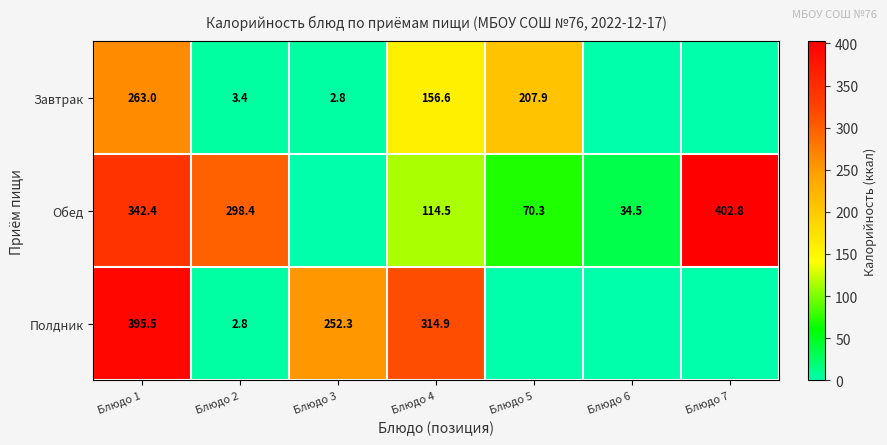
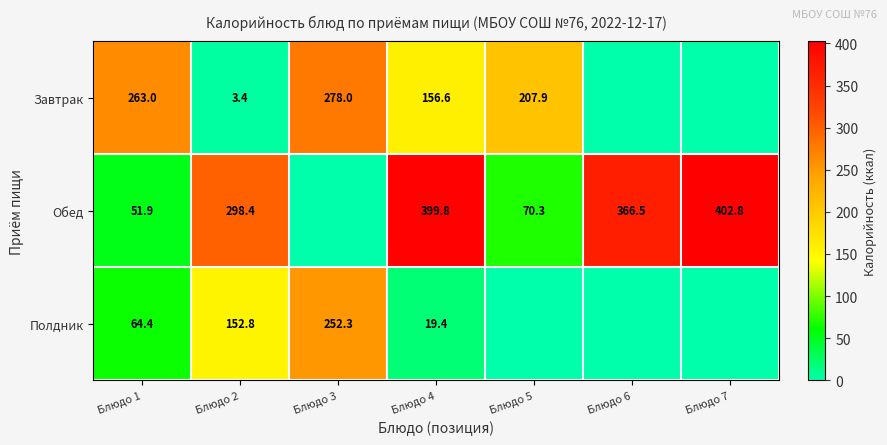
  {
    "Завтрак": {
      "Блюдо 1": 263.0,
      "Блюдо 2": 3.4,
-     "Блюдо 3": 2.8,
+     "Блюдо 3": 278.0,
      "Блюдо 4": 156.6,
      "Блюдо 5": 207.9
    },
    "Обед": {
-     "Блюдо 1": 342.4,
+     "Блюдо 1": 51.9,
      "Блюдо 2": 298.4,
-     "Блюдо 4": 114.5,
+     "Блюдо 4": 399.8,
      "Блюдо 5": 70.3,
-     "Блюдо 6": 34.5,
+     "Блюдо 6": 366.5,
      "Блюдо 7": 402.8
    },
    "Полдник": {
-     "Блюдо 1": 395.5,
-     "Блюдо 2": 2.8,
+     "Блюдо 1": 64.4,
+     "Блюдо 2": 152.8,
      "Блюдо 3": 252.3,
-     "Блюдо 4": 314.9
+     "Блюдо 4": 19.4
    }
  }
